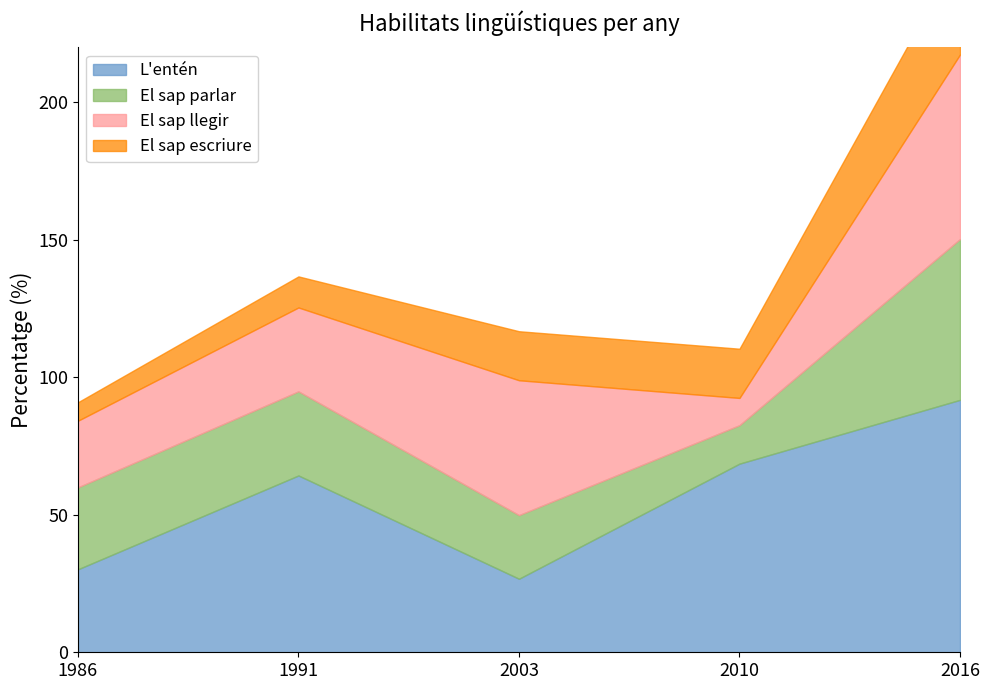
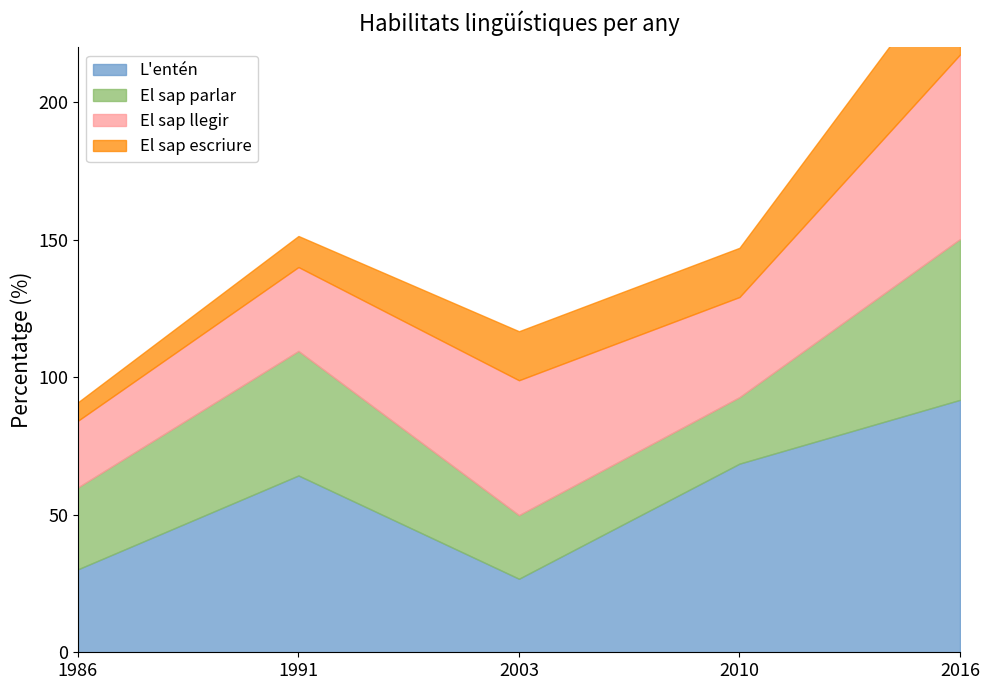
  {
    "L'entén": {
      "1986": 30,
      "1991": 64,
      "2003": 27,
      "2010": 69,
      "2016": 92
    },
    "El sap parlar": {
      "1986": 30,
-     "1991": 31,
+     "1991": 45,
      "2003": 23,
-     "2010": 14,
+     "2010": 24,
      "2016": 59
    },
    "El sap llegir": {
      "1986": 24,
      "1991": 31,
      "2003": 49,
-     "2010": 10,
+     "2010": 36,
      "2016": 67
    },
    "El sap escriure": {
      "1986": 7,
      "1991": 11,
      "2003": 18,
      "2010": 18
    }
  }
